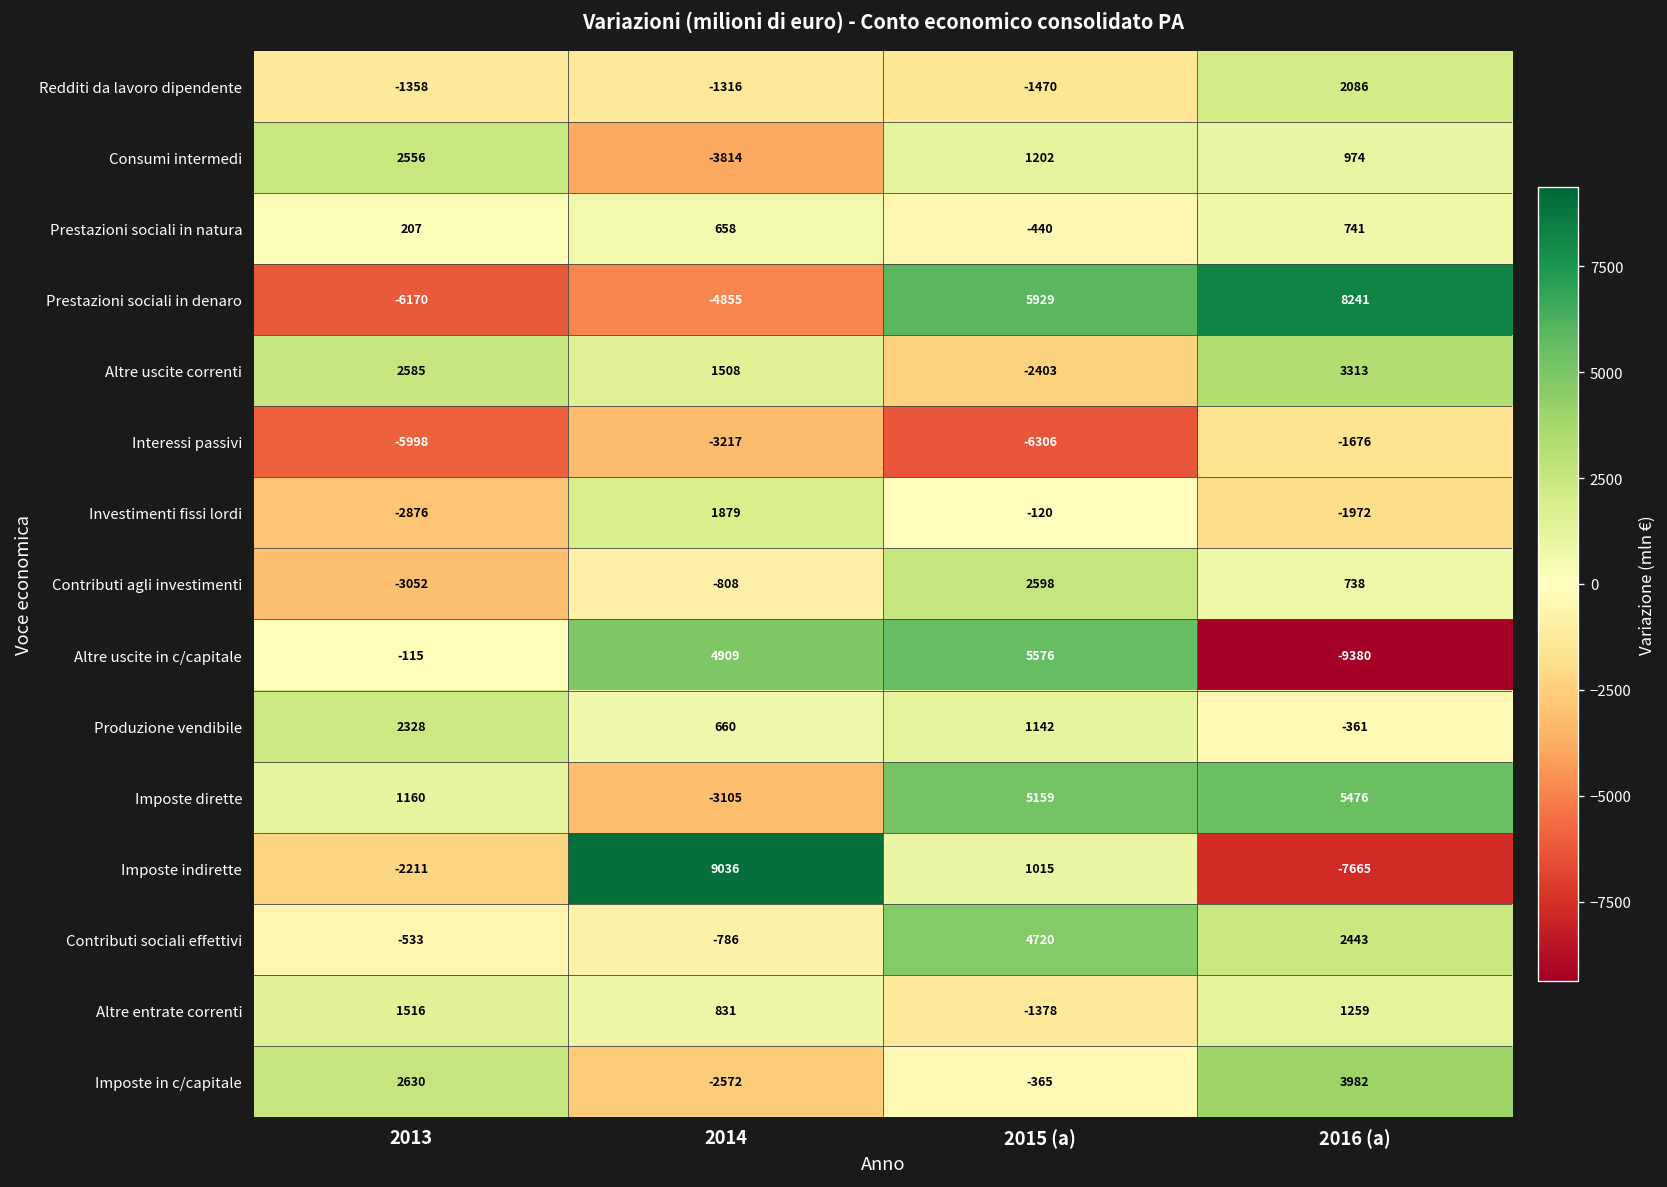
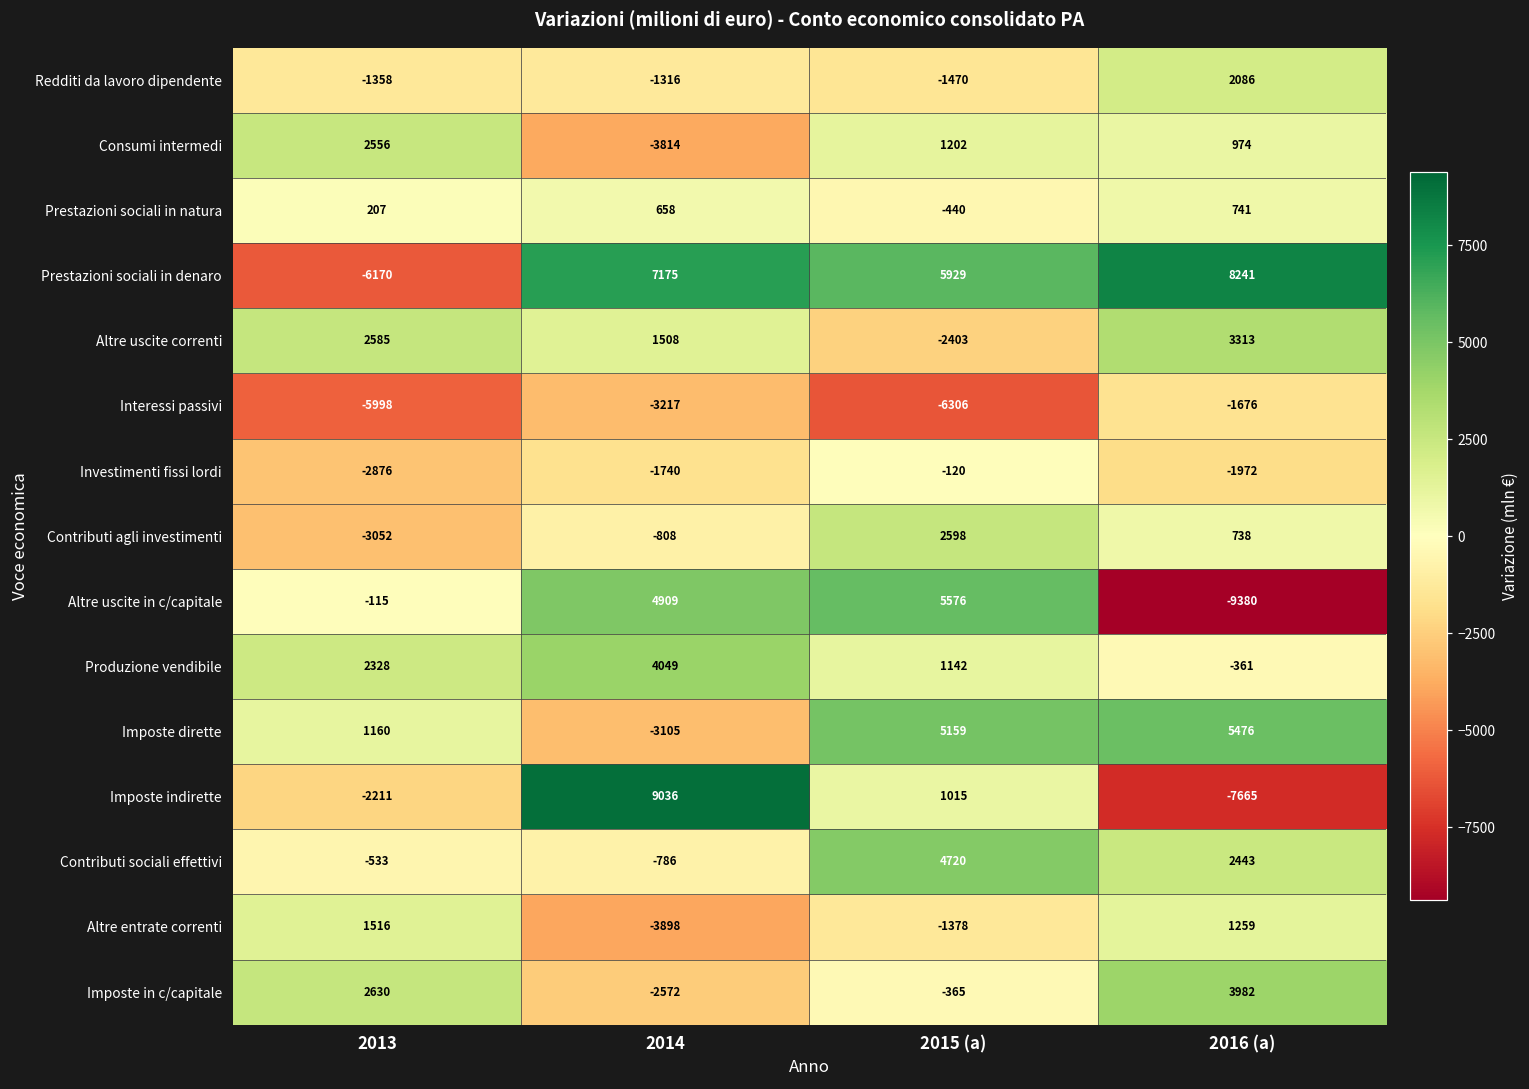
  {
    "Redditi da lavoro dipendente": {
      "2013": -1358,
      "2014": -1316,
      "2015 (a)": -1470,
      "2016 (a)": 2086
    },
    "Consumi intermedi": {
      "2013": 2556,
      "2014": -3814,
      "2015 (a)": 1202,
      "2016 (a)": 974
    },
    "Prestazioni sociali in natura": {
      "2013": 207,
      "2014": 658,
      "2015 (a)": -440,
      "2016 (a)": 741
    },
    "Prestazioni sociali in denaro": {
      "2013": -6170,
-     "2014": -4855,
+     "2014": 7175,
      "2015 (a)": 5929,
      "2016 (a)": 8241
    },
    "Altre uscite correnti": {
      "2013": 2585,
      "2014": 1508,
      "2015 (a)": -2403,
      "2016 (a)": 3313
    },
    "Interessi passivi": {
      "2013": -5998,
      "2014": -3217,
      "2015 (a)": -6306,
      "2016 (a)": -1676
    },
    "Investimenti fissi lordi": {
      "2013": -2876,
-     "2014": 1879,
+     "2014": -1740,
      "2015 (a)": -120,
      "2016 (a)": -1972
    },
    "Contributi agli investimenti": {
      "2013": -3052,
      "2014": -808,
      "2015 (a)": 2598,
      "2016 (a)": 738
    },
    "Altre uscite in c/capitale": {
      "2013": -115,
      "2014": 4909,
      "2015 (a)": 5576,
      "2016 (a)": -9380
    },
    "Produzione vendibile": {
      "2013": 2328,
-     "2014": 660,
+     "2014": 4049,
      "2015 (a)": 1142,
      "2016 (a)": -361
    },
    "Imposte dirette": {
      "2013": 1160,
      "2014": -3105,
      "2015 (a)": 5159,
      "2016 (a)": 5476
    },
    "Imposte indirette": {
      "2013": -2211,
      "2014": 9036,
      "2015 (a)": 1015,
      "2016 (a)": -7665
    },
    "Contributi sociali effettivi": {
      "2013": -533,
      "2014": -786,
      "2015 (a)": 4720,
      "2016 (a)": 2443
    },
    "Altre entrate correnti": {
      "2013": 1516,
-     "2014": 831,
+     "2014": -3898,
      "2015 (a)": -1378,
      "2016 (a)": 1259
    },
    "Imposte in c/capitale": {
      "2013": 2630,
      "2014": -2572,
      "2015 (a)": -365,
      "2016 (a)": 3982
    }
  }
